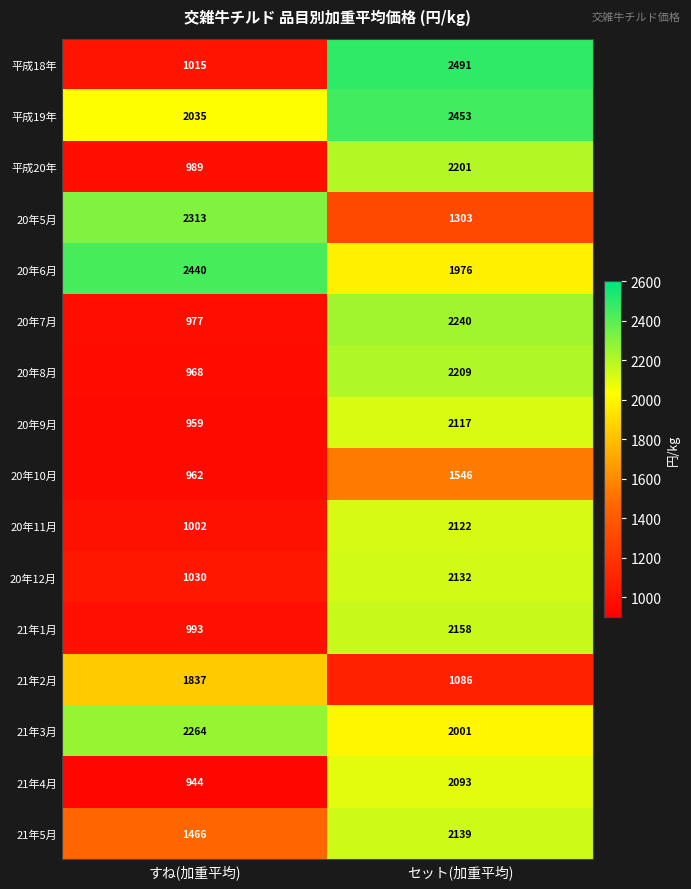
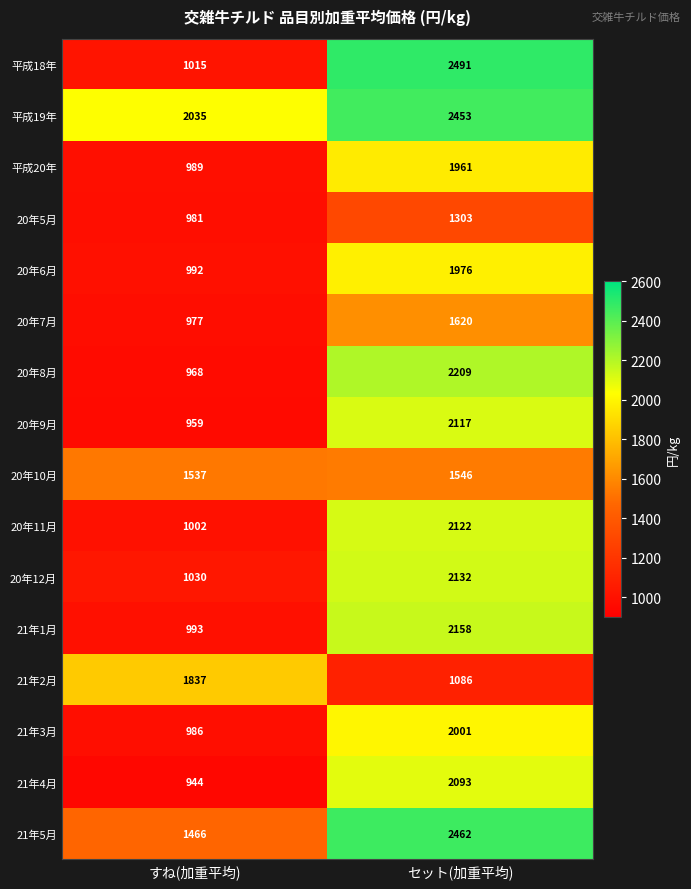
  {
    "平成18年": {
      "すね(加重平均)": 1015,
      "セット(加重平均)": 2491
    },
    "平成19年": {
      "すね(加重平均)": 2035,
      "セット(加重平均)": 2453
    },
    "平成20年": {
      "すね(加重平均)": 989,
-     "セット(加重平均)": 2201
+     "セット(加重平均)": 1961
    },
    "20年5月": {
-     "すね(加重平均)": 2313,
+     "すね(加重平均)": 981,
      "セット(加重平均)": 1303
    },
    "20年6月": {
-     "すね(加重平均)": 2440,
+     "すね(加重平均)": 992,
      "セット(加重平均)": 1976
    },
    "20年7月": {
      "すね(加重平均)": 977,
-     "セット(加重平均)": 2240
+     "セット(加重平均)": 1620
    },
    "20年8月": {
      "すね(加重平均)": 968,
      "セット(加重平均)": 2209
    },
    "20年9月": {
      "すね(加重平均)": 959,
      "セット(加重平均)": 2117
    },
    "20年10月": {
-     "すね(加重平均)": 962,
+     "すね(加重平均)": 1537,
      "セット(加重平均)": 1546
    },
    "20年11月": {
      "すね(加重平均)": 1002,
      "セット(加重平均)": 2122
    },
    "20年12月": {
      "すね(加重平均)": 1030,
      "セット(加重平均)": 2132
    },
    "21年1月": {
      "すね(加重平均)": 993,
      "セット(加重平均)": 2158
    },
    "21年2月": {
      "すね(加重平均)": 1837,
      "セット(加重平均)": 1086
    },
    "21年3月": {
-     "すね(加重平均)": 2264,
+     "すね(加重平均)": 986,
      "セット(加重平均)": 2001
    },
    "21年4月": {
      "すね(加重平均)": 944,
      "セット(加重平均)": 2093
    },
    "21年5月": {
      "すね(加重平均)": 1466,
-     "セット(加重平均)": 2139
+     "セット(加重平均)": 2462
    }
  }
